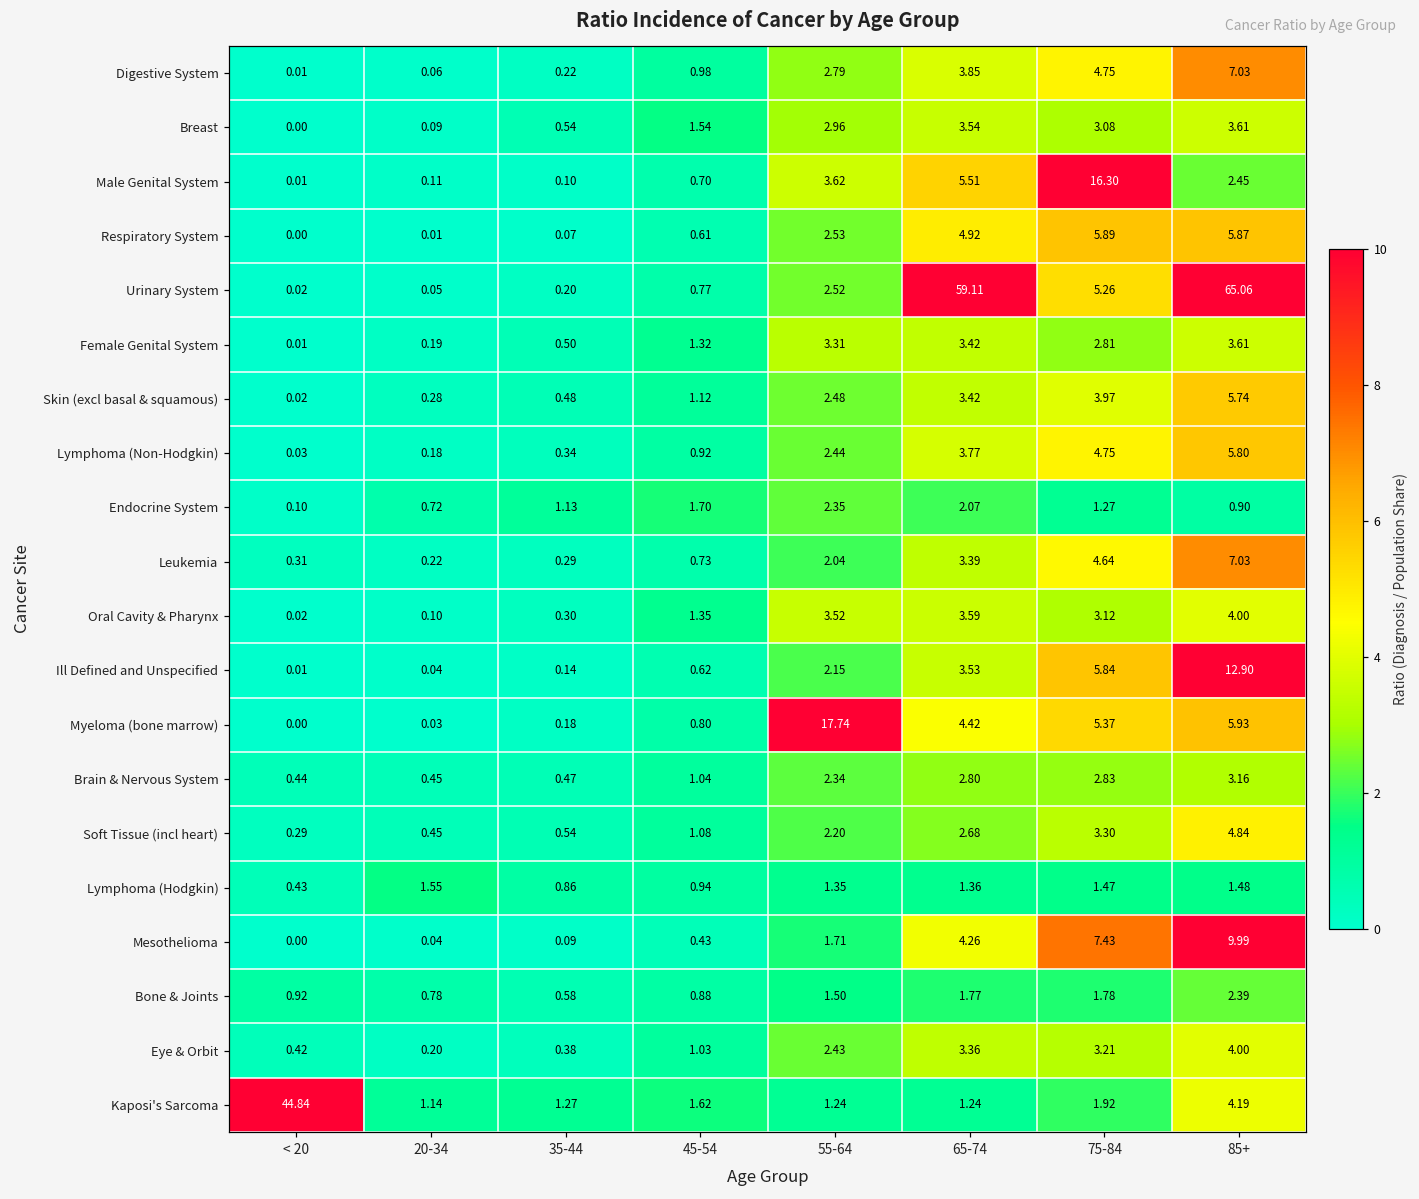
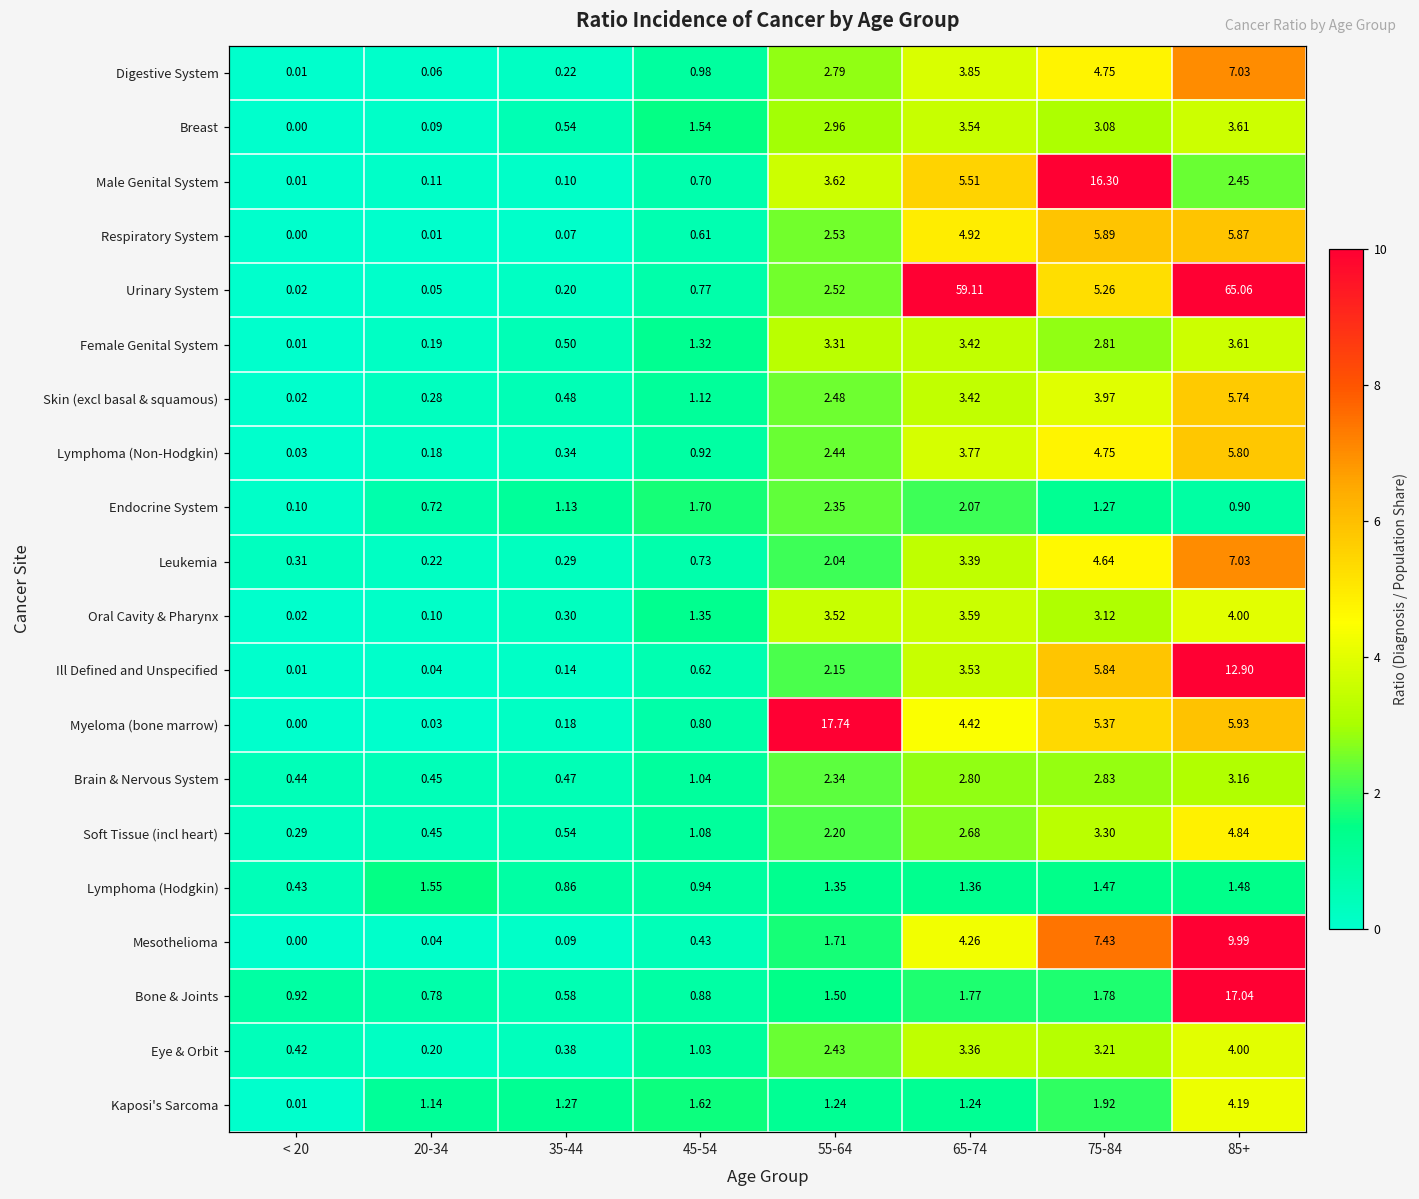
  {
    "Digestive System": {
      "< 20": 0.01,
      "20-34": 0.06,
      "35-44": 0.22,
      "45-54": 0.98,
      "55-64": 2.79,
      "65-74": 3.85,
      "75-84": 4.75,
      "85+": 7.03
    },
    "Breast": {
      "< 20": 0.00,
      "20-34": 0.09,
      "35-44": 0.54,
      "45-54": 1.54,
      "55-64": 2.96,
      "65-74": 3.54,
      "75-84": 3.08,
      "85+": 3.61
    },
    "Male Genital System": {
      "< 20": 0.01,
      "20-34": 0.11,
      "35-44": 0.10,
      "45-54": 0.70,
      "55-64": 3.62,
      "65-74": 5.51,
      "75-84": 16.30,
      "85+": 2.45
    },
    "Respiratory System": {
      "< 20": 0.00,
      "20-34": 0.01,
      "35-44": 0.07,
      "45-54": 0.61,
      "55-64": 2.53,
      "65-74": 4.92,
      "75-84": 5.89,
      "85+": 5.87
    },
    "Urinary System": {
      "< 20": 0.02,
      "20-34": 0.05,
      "35-44": 0.20,
      "45-54": 0.77,
      "55-64": 2.52,
      "65-74": 59.11,
      "75-84": 5.26,
      "85+": 65.06
    },
    "Female Genital System": {
      "< 20": 0.01,
      "20-34": 0.19,
      "35-44": 0.50,
      "45-54": 1.32,
      "55-64": 3.31,
      "65-74": 3.42,
      "75-84": 2.81,
      "85+": 3.61
    },
    "Skin (excl basal & squamous)": {
      "< 20": 0.02,
      "20-34": 0.28,
      "35-44": 0.48,
      "45-54": 1.12,
      "55-64": 2.48,
      "65-74": 3.42,
      "75-84": 3.97,
      "85+": 5.74
    },
    "Lymphoma (Non-Hodgkin)": {
      "< 20": 0.03,
      "20-34": 0.18,
      "35-44": 0.34,
      "45-54": 0.92,
      "55-64": 2.44,
      "65-74": 3.77,
      "75-84": 4.75,
      "85+": 5.80
    },
    "Endocrine System": {
      "< 20": 0.10,
      "20-34": 0.72,
      "35-44": 1.13,
      "45-54": 1.70,
      "55-64": 2.35,
      "65-74": 2.07,
      "75-84": 1.27,
      "85+": 0.90
    },
    "Leukemia": {
      "< 20": 0.31,
      "20-34": 0.22,
      "35-44": 0.29,
      "45-54": 0.73,
      "55-64": 2.04,
      "65-74": 3.39,
      "75-84": 4.64,
      "85+": 7.03
    },
    "Oral Cavity & Pharynx": {
      "< 20": 0.02,
      "20-34": 0.10,
      "35-44": 0.30,
      "45-54": 1.35,
      "55-64": 3.52,
      "65-74": 3.59,
      "75-84": 3.12,
      "85+": 4.00
    },
    "Ill Defined and Unspecified": {
      "< 20": 0.01,
      "20-34": 0.04,
      "35-44": 0.14,
      "45-54": 0.62,
      "55-64": 2.15,
      "65-74": 3.53,
      "75-84": 5.84,
      "85+": 12.90
    },
    "Myeloma (bone marrow)": {
      "< 20": 0.00,
      "20-34": 0.03,
      "35-44": 0.18,
      "45-54": 0.80,
      "55-64": 17.74,
      "65-74": 4.42,
      "75-84": 5.37,
      "85+": 5.93
    },
    "Brain & Nervous System": {
      "< 20": 0.44,
      "20-34": 0.45,
      "35-44": 0.47,
      "45-54": 1.04,
      "55-64": 2.34,
      "65-74": 2.80,
      "75-84": 2.83,
      "85+": 3.16
    },
    "Soft Tissue (incl heart)": {
      "< 20": 0.29,
      "20-34": 0.45,
      "35-44": 0.54,
      "45-54": 1.08,
      "55-64": 2.20,
      "65-74": 2.68,
      "75-84": 3.30,
      "85+": 4.84
    },
    "Lymphoma (Hodgkin)": {
      "< 20": 0.43,
      "20-34": 1.55,
      "35-44": 0.86,
      "45-54": 0.94,
      "55-64": 1.35,
      "65-74": 1.36,
      "75-84": 1.47,
      "85+": 1.48
    },
    "Mesothelioma": {
      "< 20": 0.00,
      "20-34": 0.04,
      "35-44": 0.09,
      "45-54": 0.43,
      "55-64": 1.71,
      "65-74": 4.26,
      "75-84": 7.43,
      "85+": 9.99
    },
    "Bone & Joints": {
      "< 20": 0.92,
      "20-34": 0.78,
      "35-44": 0.58,
      "45-54": 0.88,
      "55-64": 1.50,
      "65-74": 1.77,
      "75-84": 1.78,
-     "85+": 2.39
+     "85+": 17.04
    },
    "Eye & Orbit": {
      "< 20": 0.42,
      "20-34": 0.20,
      "35-44": 0.38,
      "45-54": 1.03,
      "55-64": 2.43,
      "65-74": 3.36,
      "75-84": 3.21,
      "85+": 4.00
    },
    "Kaposi's Sarcoma": {
-     "< 20": 44.84,
+     "< 20": 0.01,
      "20-34": 1.14,
      "35-44": 1.27,
      "45-54": 1.62,
      "55-64": 1.24,
      "65-74": 1.24,
      "75-84": 1.92,
      "85+": 4.19
    }
  }
